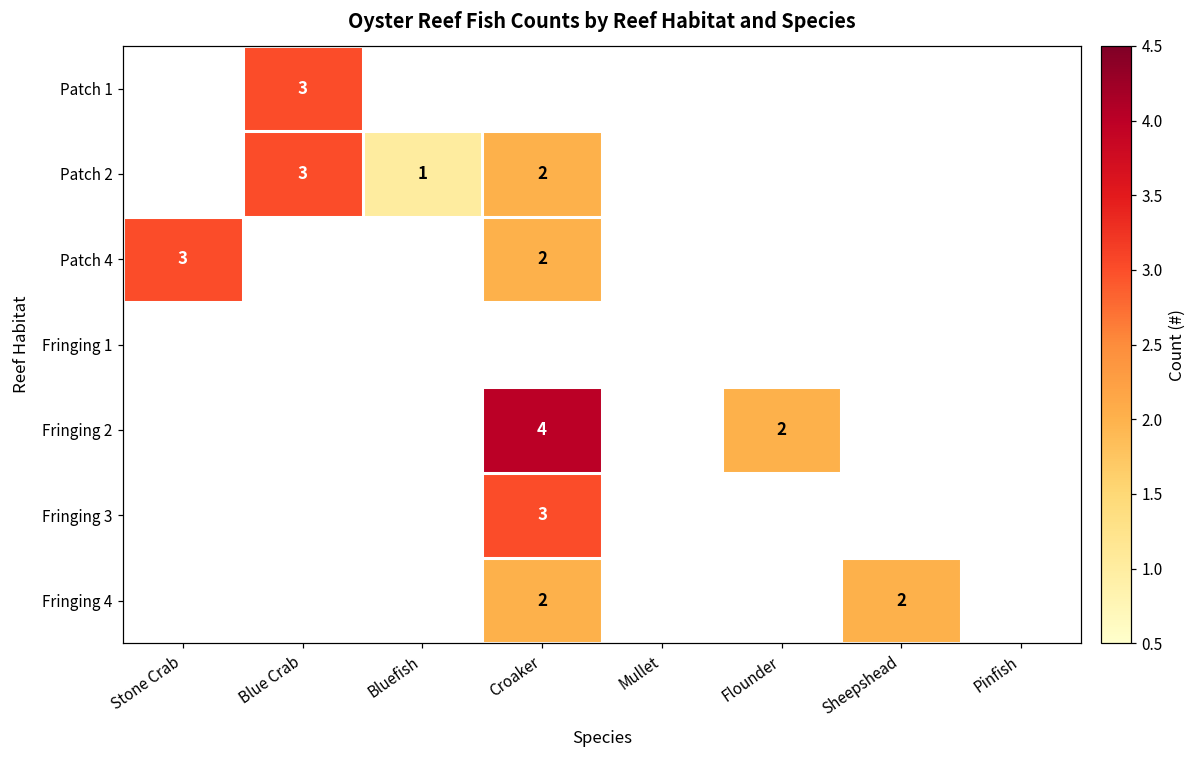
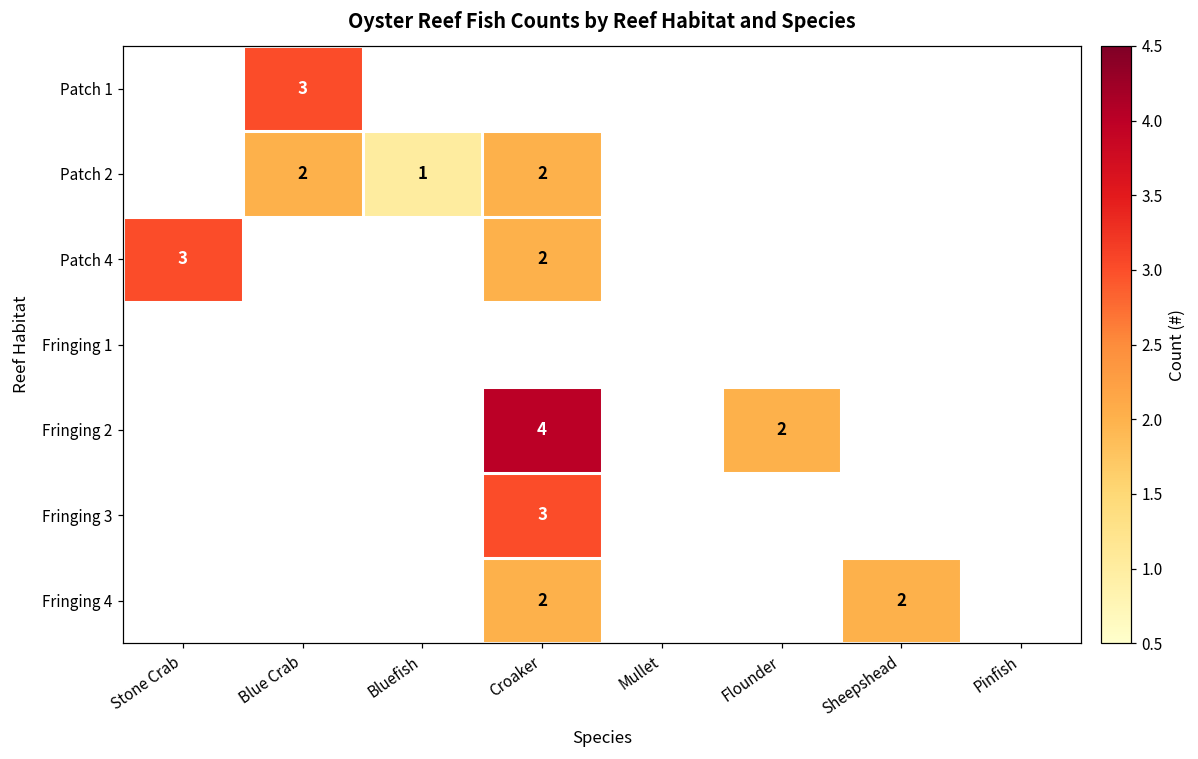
  {
    "Patch 1": {
      "Blue Crab": 3
    },
    "Patch 2": {
-     "Blue Crab": 3,
+     "Blue Crab": 2,
      "Bluefish": 1,
      "Croaker": 2
    },
    "Patch 4": {
      "Stone Crab": 3,
      "Croaker": 2
    },
    "Fringing 2": {
      "Croaker": 4,
      "Flounder": 2
    },
    "Fringing 3": {
      "Croaker": 3
    },
    "Fringing 4": {
      "Croaker": 2,
      "Sheepshead": 2
    }
  }
